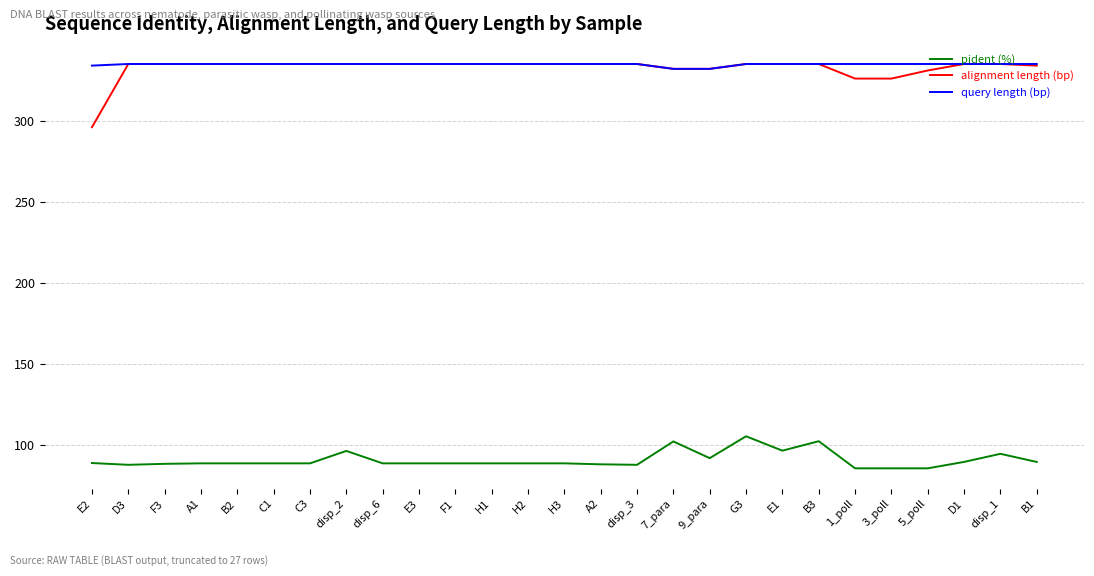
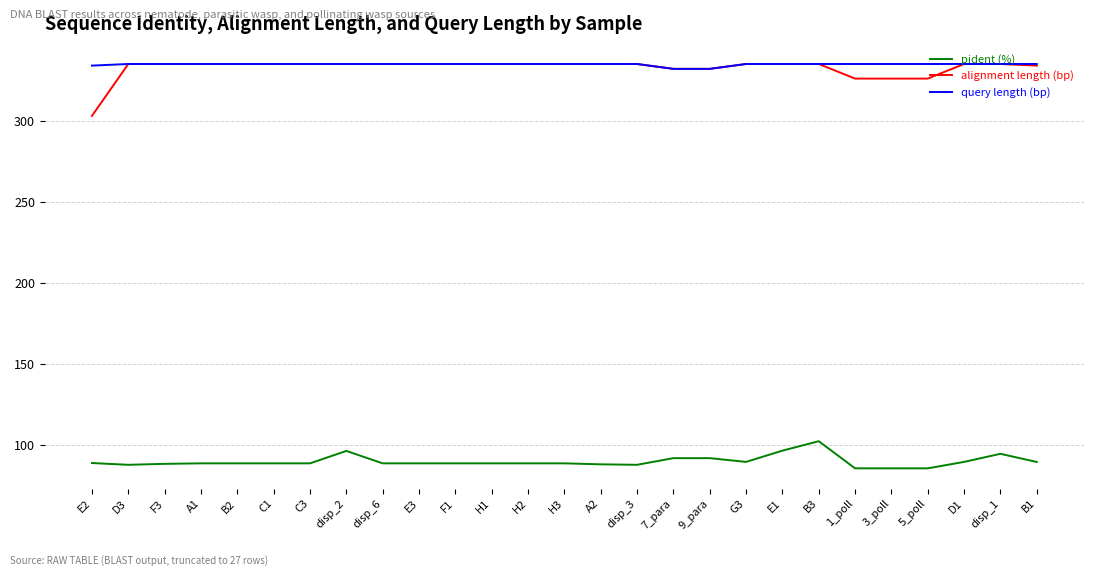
  {
    "pident (%)": {
      "E2": 89,
      "D3": 88,
      "F3": 88,
      "A1": 89,
      "B2": 89,
      "C1": 89,
      "C3": 89,
      "disp_2": 96,
      "disp_6": 89,
      "E3": 89,
      "F1": 89,
      "H1": 89,
      "H2": 89,
      "H3": 89,
      "A2": 88,
      "disp_3": 88,
-     "7_para": 102,
+     "7_para": 92,
      "9_para": 92,
-     "G3": 105,
+     "G3": 90,
      "E1": 96,
      "B3": 102,
      "1_poll": 86,
      "3_poll": 86,
      "5_poll": 86,
      "D1": 90,
      "disp_1": 95,
      "B1": 90
    },
    "alignment length (bp)": {
-     "E2": 296,
+     "E2": 303,
      "1_poll": 326,
      "3_poll": 326,
-     "5_poll": 331
+     "5_poll": 326
    },
    "query length (bp)": {
      "E2": 334,
      "1_poll": 335,
      "3_poll": 335,
      "5_poll": 335
    }
  }
